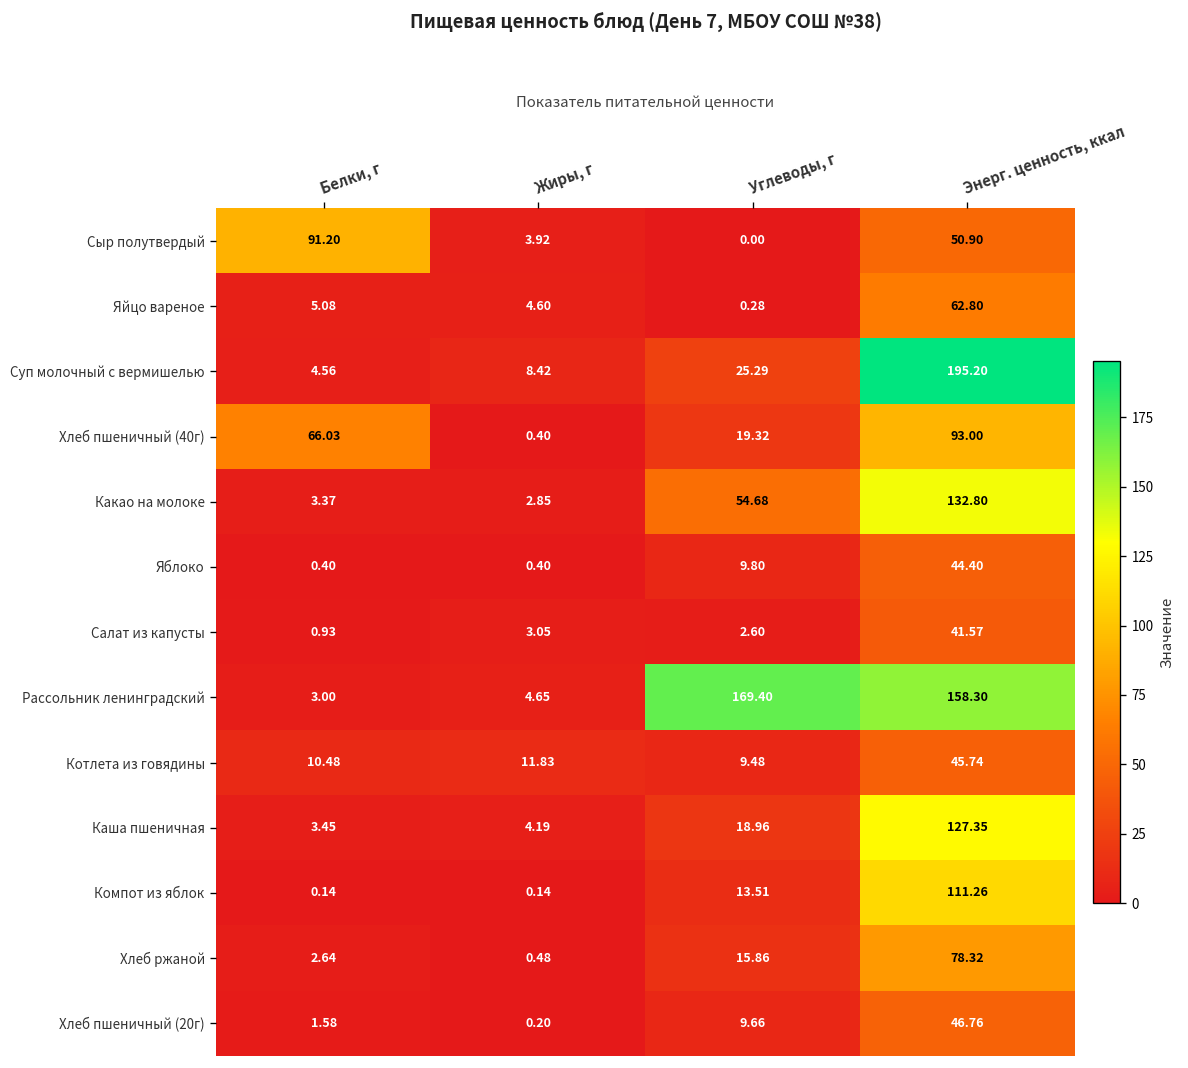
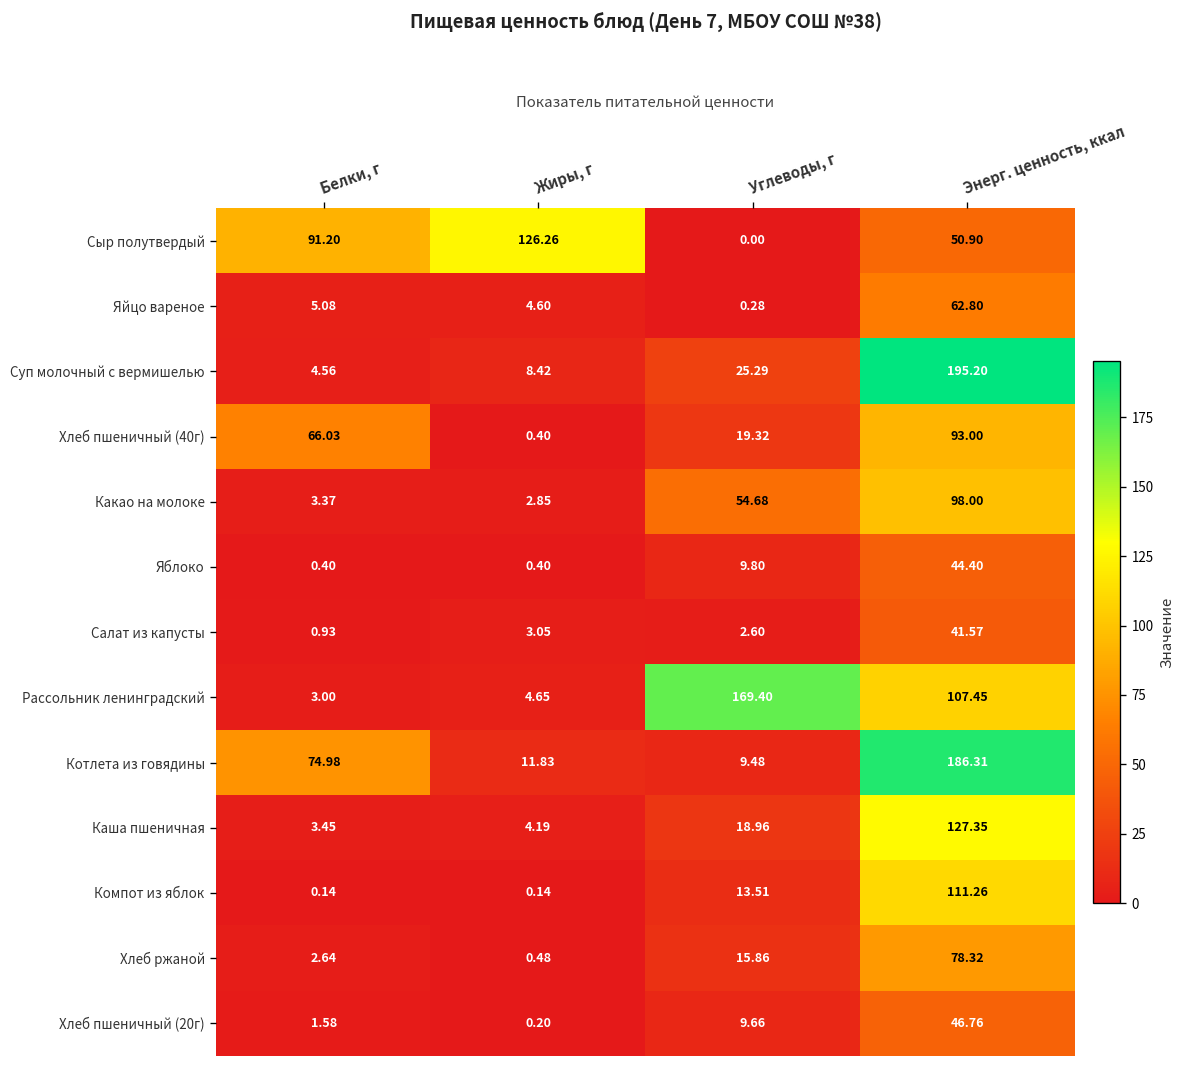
  {
    "Сыр полутвердый": {
      "Белки, г": 91.20,
-     "Жиры, г": 3.92,
+     "Жиры, г": 126.26,
      "Углеводы, г": 0.00,
      "Энерг. ценность, ккал": 50.90
    },
    "Яйцо вареное": {
      "Белки, г": 5.08,
      "Жиры, г": 4.60,
      "Углеводы, г": 0.28,
      "Энерг. ценность, ккал": 62.80
    },
    "Суп молочный с вермишелью": {
      "Белки, г": 4.56,
      "Жиры, г": 8.42,
      "Углеводы, г": 25.29,
      "Энерг. ценность, ккал": 195.20
    },
    "Хлеб пшеничный (40г)": {
      "Белки, г": 66.03,
      "Жиры, г": 0.40,
      "Углеводы, г": 19.32,
      "Энерг. ценность, ккал": 93.00
    },
    "Какао на молоке": {
      "Белки, г": 3.37,
      "Жиры, г": 2.85,
      "Углеводы, г": 54.68,
-     "Энерг. ценность, ккал": 132.80
+     "Энерг. ценность, ккал": 98.00
    },
    "Яблоко": {
      "Белки, г": 0.40,
      "Жиры, г": 0.40,
      "Углеводы, г": 9.80,
      "Энерг. ценность, ккал": 44.40
    },
    "Салат из капусты": {
      "Белки, г": 0.93,
      "Жиры, г": 3.05,
      "Углеводы, г": 2.60,
      "Энерг. ценность, ккал": 41.57
    },
    "Рассольник ленинградский": {
      "Белки, г": 3.00,
      "Жиры, г": 4.65,
      "Углеводы, г": 169.40,
-     "Энерг. ценность, ккал": 158.30
+     "Энерг. ценность, ккал": 107.45
    },
    "Котлета из говядины": {
-     "Белки, г": 10.48,
+     "Белки, г": 74.98,
      "Жиры, г": 11.83,
      "Углеводы, г": 9.48,
-     "Энерг. ценность, ккал": 45.74
+     "Энерг. ценность, ккал": 186.31
    },
    "Каша пшеничная": {
      "Белки, г": 3.45,
      "Жиры, г": 4.19,
      "Углеводы, г": 18.96,
      "Энерг. ценность, ккал": 127.35
    },
    "Компот из яблок": {
      "Белки, г": 0.14,
      "Жиры, г": 0.14,
      "Углеводы, г": 13.51,
      "Энерг. ценность, ккал": 111.26
    },
    "Хлеб ржаной": {
      "Белки, г": 2.64,
      "Жиры, г": 0.48,
      "Углеводы, г": 15.86,
      "Энерг. ценность, ккал": 78.32
    },
    "Хлеб пшеничный (20г)": {
      "Белки, г": 1.58,
      "Жиры, г": 0.20,
      "Углеводы, г": 9.66,
      "Энерг. ценность, ккал": 46.76
    }
  }
